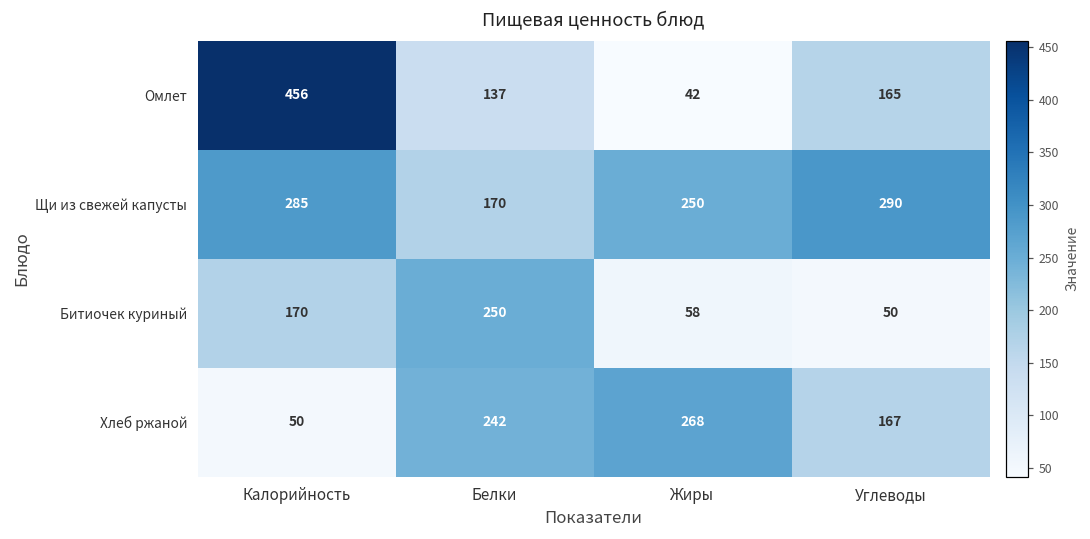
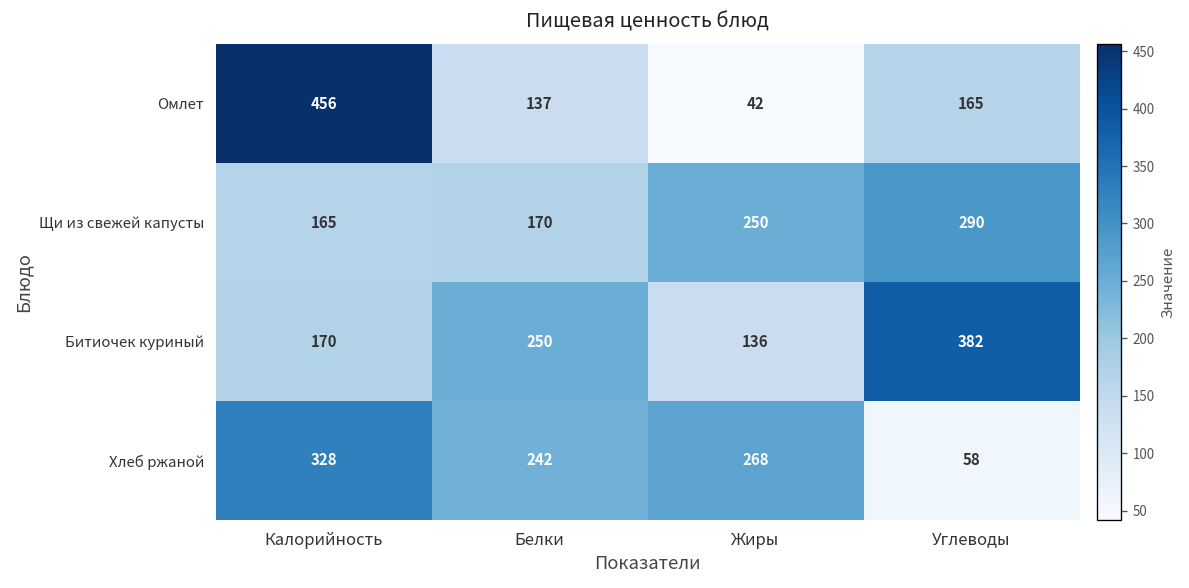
  {
    "Омлет": {
      "Калорийность": 456,
      "Белки": 137,
      "Жиры": 42,
      "Углеводы": 165
    },
    "Щи из свежей капусты": {
-     "Калорийность": 285,
+     "Калорийность": 165,
      "Белки": 170,
      "Жиры": 250,
      "Углеводы": 290
    },
    "Битиочек куриный": {
      "Калорийность": 170,
      "Белки": 250,
-     "Жиры": 58,
-     "Углеводы": 50
+     "Жиры": 136,
+     "Углеводы": 382
    },
    "Хлеб ржаной": {
-     "Калорийность": 50,
+     "Калорийность": 328,
      "Белки": 242,
      "Жиры": 268,
-     "Углеводы": 167
+     "Углеводы": 58
    }
  }
